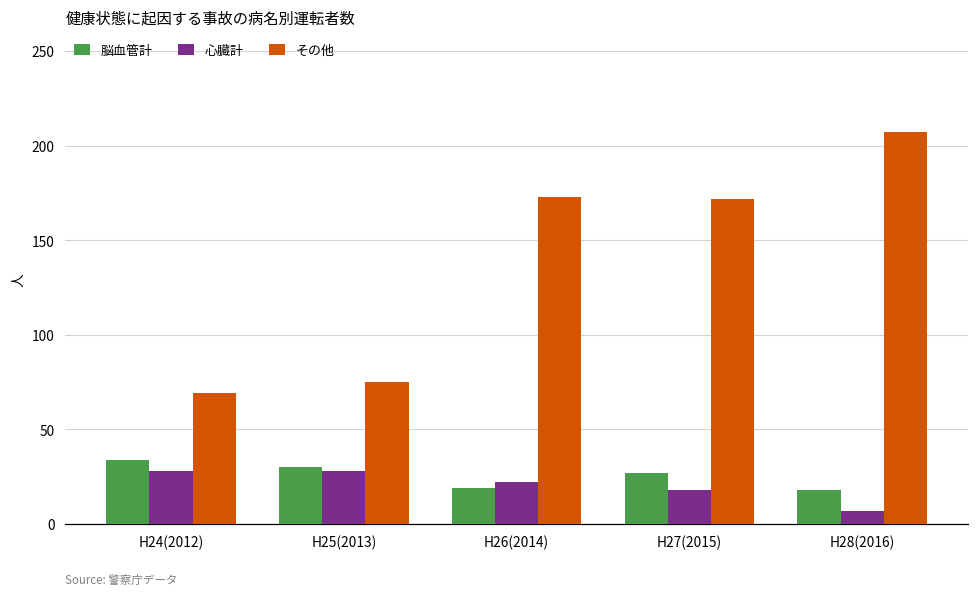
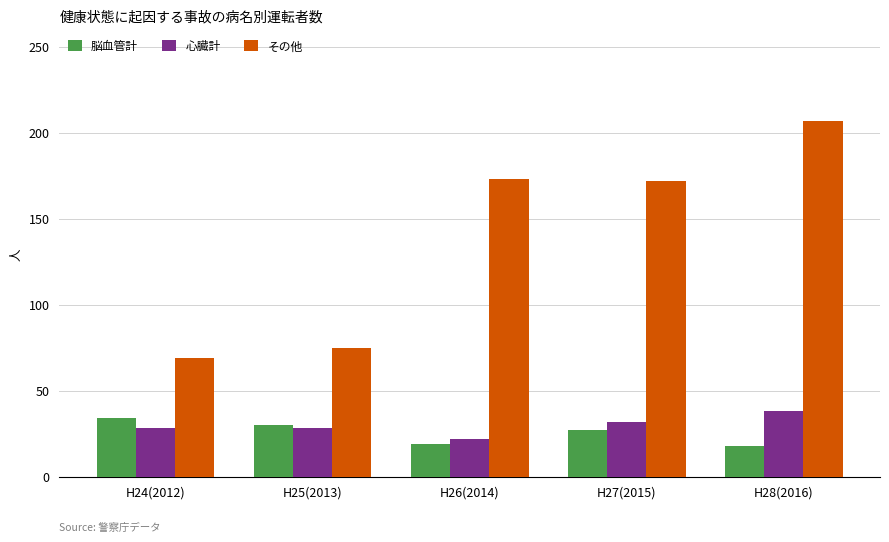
  {
    "脳血管計": {
      "H24(2012)": 34,
      "H25(2013)": 30,
      "H26(2014)": 19,
      "H27(2015)": 27,
      "H28(2016)": 18
    },
    "心臓計": {
      "H24(2012)": 28,
      "H25(2013)": 28,
      "H26(2014)": 22,
-     "H27(2015)": 18,
-     "H28(2016)": 7
+     "H27(2015)": 32,
+     "H28(2016)": 38
    },
    "その他": {
      "H24(2012)": 69,
      "H25(2013)": 75,
      "H26(2014)": 173,
      "H27(2015)": 172,
      "H28(2016)": 207
    }
  }
